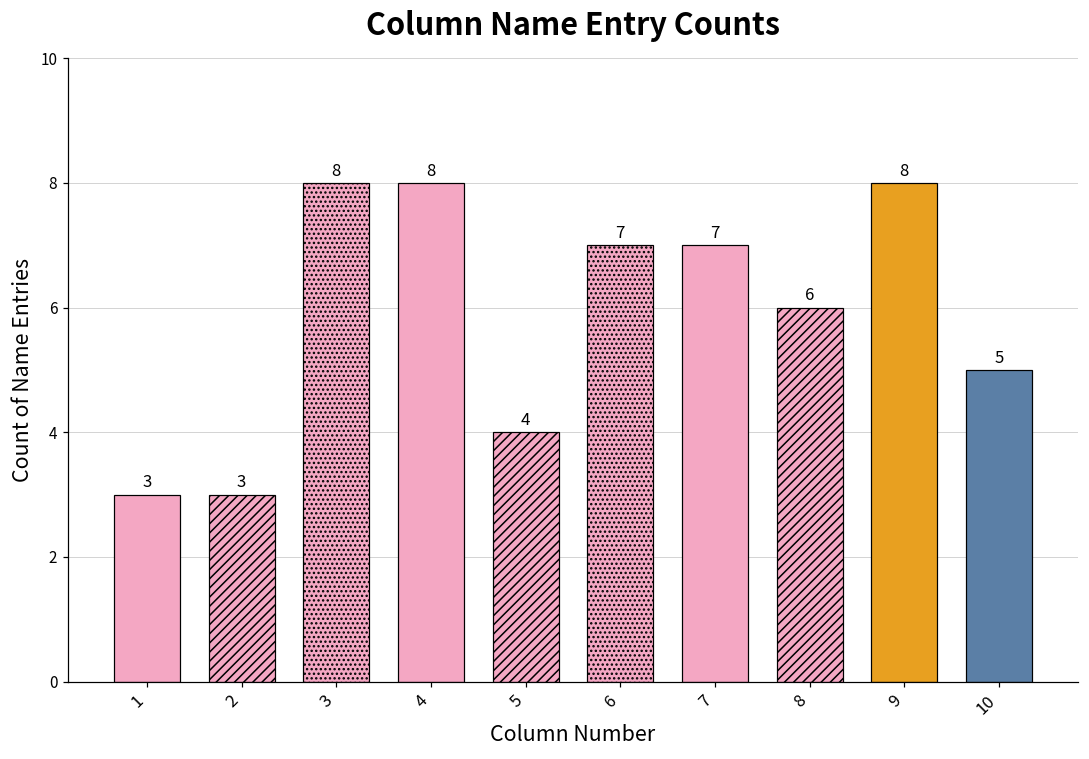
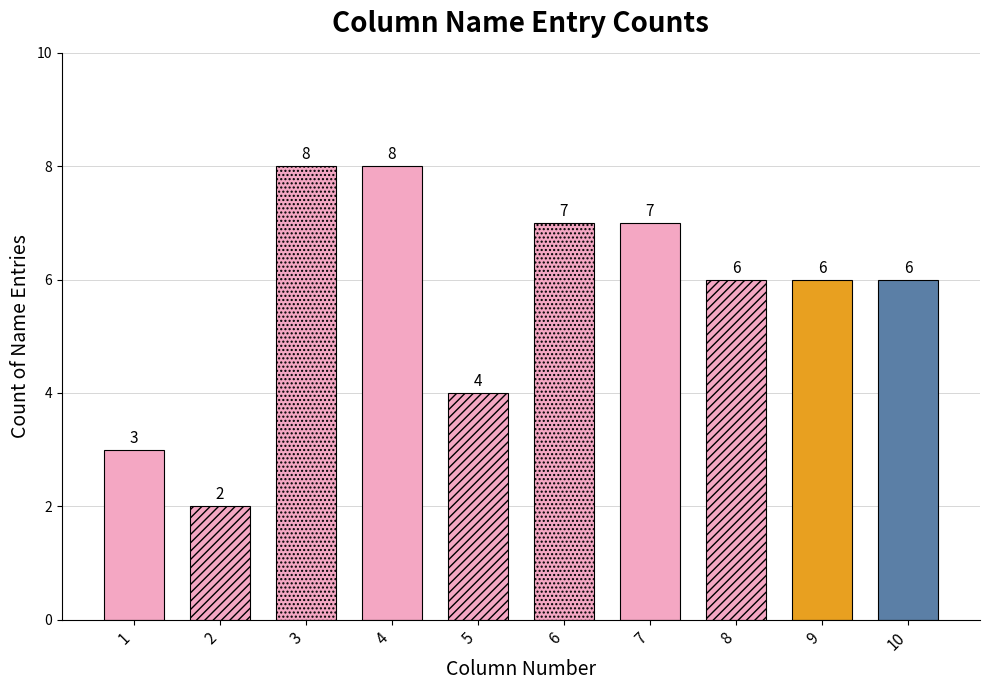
  {
    "1": 3,
-   "2": 3,
+   "2": 2,
    "3": 8,
    "4": 8,
    "5": 4,
    "6": 7,
    "7": 7,
    "8": 6,
-   "9": 8,
-   "10": 5
+   "9": 6,
+   "10": 6
  }
